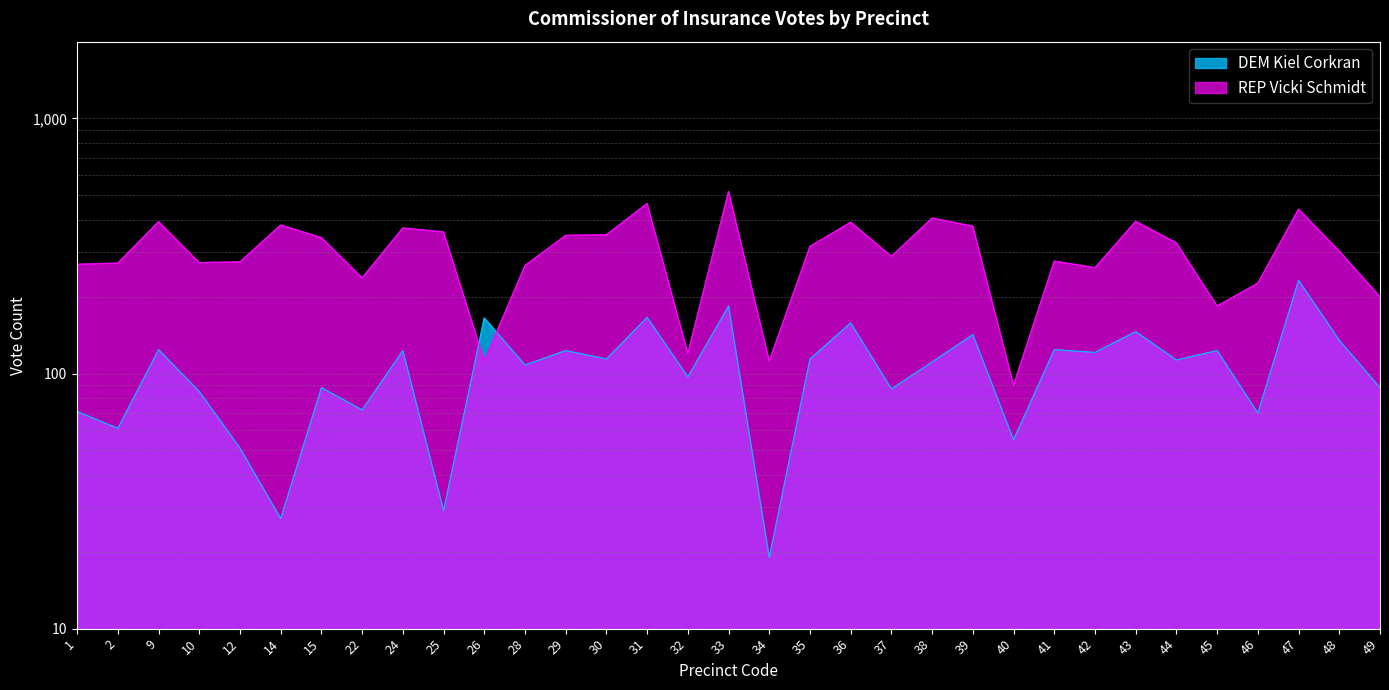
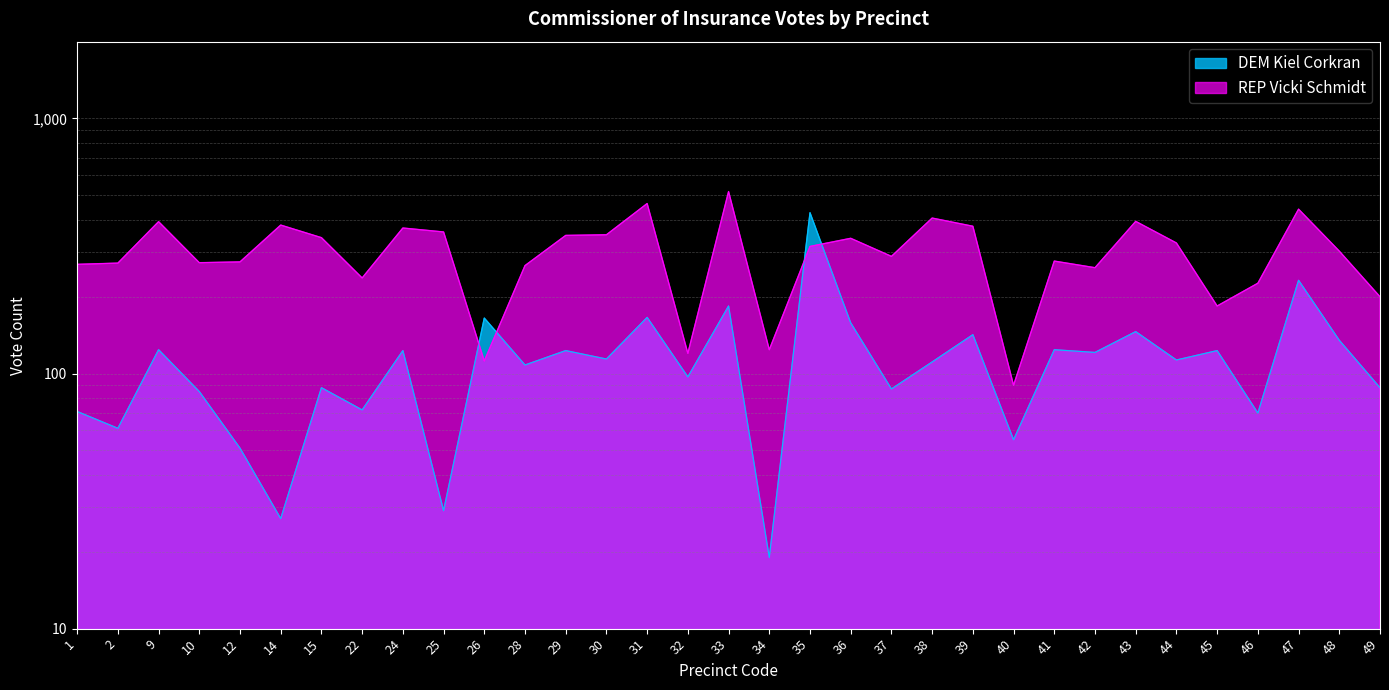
  {
    "DEM Kiel Corkran": {
      "1": 71,
      "2": 61,
      "9": 120,
      "10": 85,
      "12": 51,
      "14": 27,
      "15": 88,
      "22": 72,
      "24": 120,
      "25": 29,
      "26": 170,
      "28": 108,
      "29": 120,
      "30": 110,
      "31": 170,
      "32": 97,
      "33": 180,
      "34": 19,
-     "35": 110,
+     "35": 430,
      "36": 160,
      "37": 87,
      "38": 110,
      "39": 140,
      "40": 55,
      "41": 120,
      "42": 120,
      "43": 150,
      "44": 110,
      "45": 120,
      "46": 70,
      "47": 230,
      "48": 140,
      "49": 88
    },
    "REP Vicki Schmidt": {
      "1": 270,
      "2": 270,
      "9": 390,
      "10": 270,
      "12": 270,
      "14": 380,
      "15": 340,
      "22": 240,
      "24": 370,
      "25": 360,
      "26": 110,
      "28": 270,
      "29": 350,
      "30": 350,
      "31": 460,
      "32": 120,
      "33": 520,
-     "34": 110,
+     "34": 120,
      "35": 320,
-     "36": 390,
+     "36": 340,
      "37": 290,
      "38": 410,
      "39": 380,
      "40": 90,
      "41": 280,
      "42": 260,
      "43": 400,
      "44": 330,
      "45": 180,
      "46": 230,
      "47": 440,
      "48": 300,
      "49": 200
    }
  }
